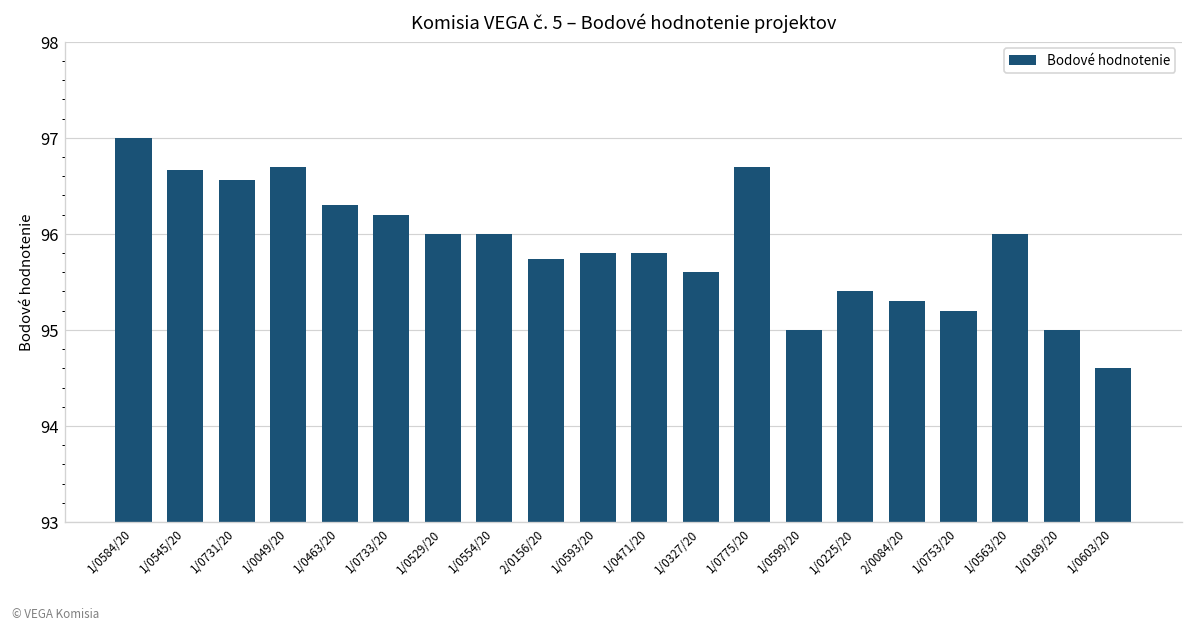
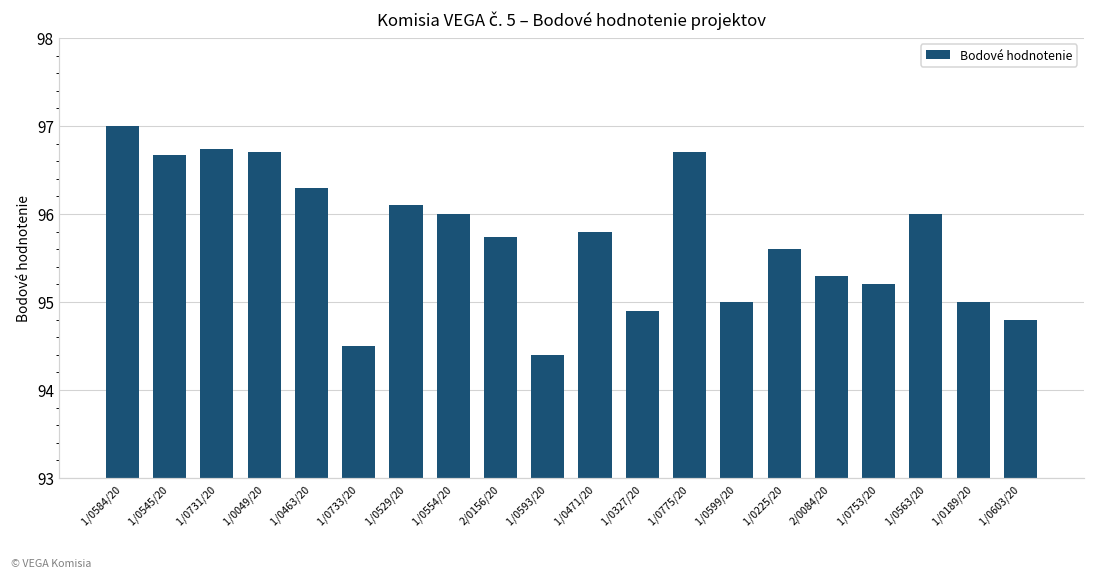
  {
    "1/0584/20": 97.0,
    "1/0545/20": 96.7,
-   "1/0731/20": 96.6,
+   "1/0731/20": 96.7,
    "1/0049/20": 96.7,
    "1/0463/20": 96.3,
-   "1/0733/20": 96.2,
-   "1/0529/20": 96.0,
+   "1/0733/20": 94.5,
+   "1/0529/20": 96.1,
    "1/0554/20": 96.0,
    "2/0156/20": 95.7,
-   "1/0593/20": 95.8,
+   "1/0593/20": 94.4,
    "1/0471/20": 95.8,
-   "1/0327/20": 95.6,
+   "1/0327/20": 94.9,
    "1/0775/20": 96.7,
    "1/0599/20": 95.0,
-   "1/0225/20": 95.4,
+   "1/0225/20": 95.6,
    "2/0084/20": 95.3,
    "1/0753/20": 95.2,
    "1/0563/20": 96.0,
    "1/0189/20": 95.0,
-   "1/0603/20": 94.6
+   "1/0603/20": 94.8
  }
